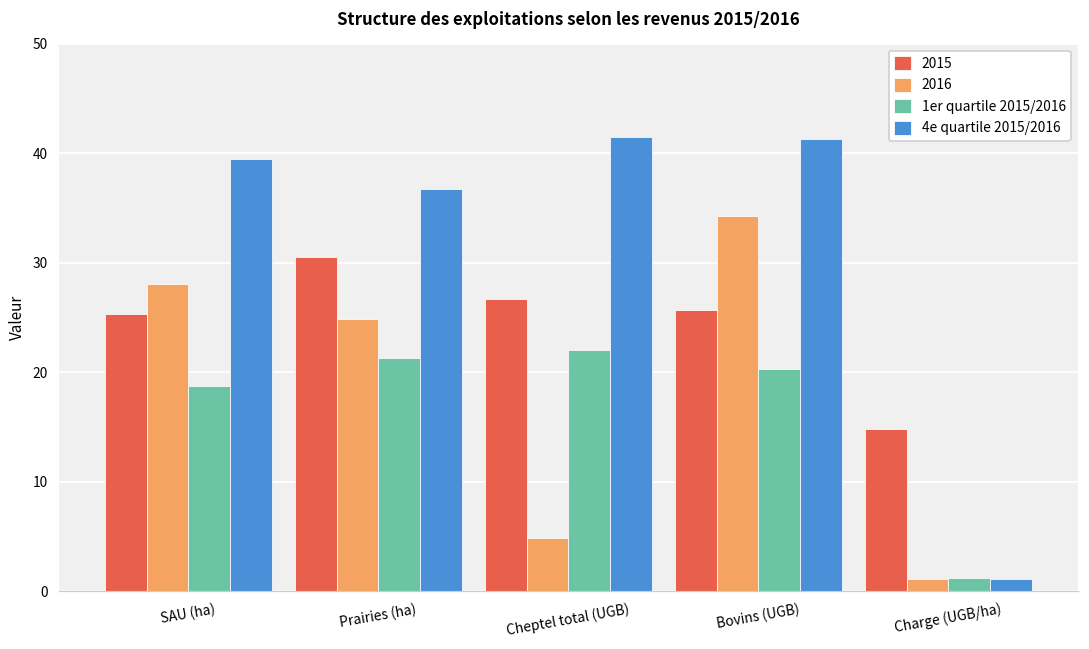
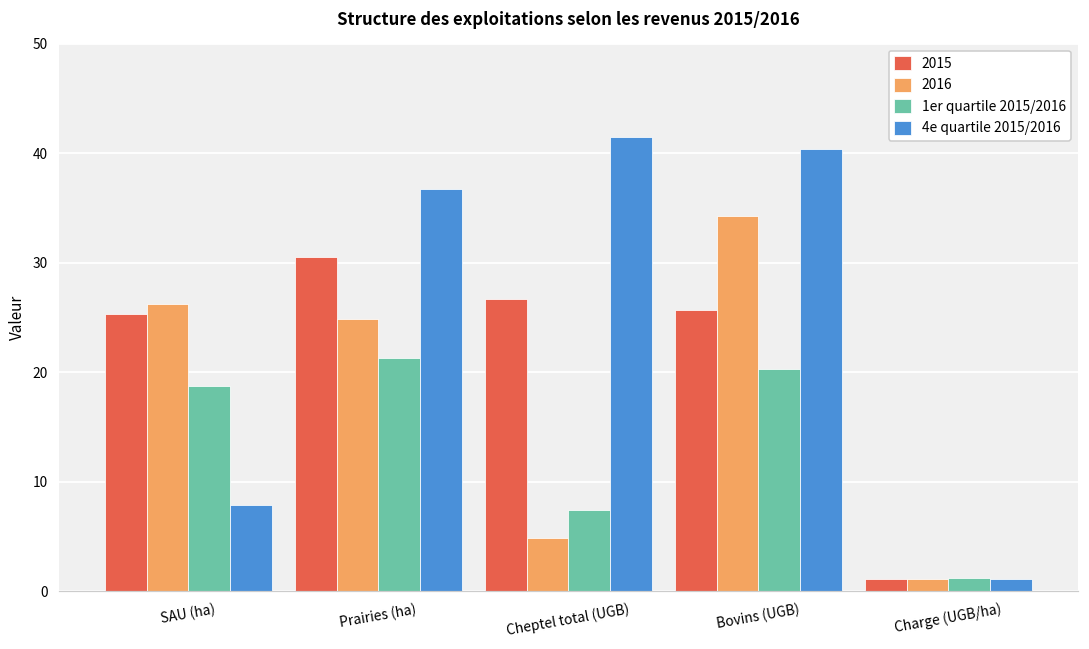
  {
    "2015": {
      "SAU (ha)": 25,
      "Prairies (ha)": 31,
      "Cheptel total (UGB)": 27,
      "Bovins (UGB)": 26,
-     "Charge (UGB/ha)": 15
+     "Charge (UGB/ha)": 1
    },
    "2016": {
-     "SAU (ha)": 28,
+     "SAU (ha)": 26,
      "Prairies (ha)": 25,
      "Cheptel total (UGB)": 5,
      "Bovins (UGB)": 34,
      "Charge (UGB/ha)": 1
    },
    "1er quartile 2015/2016": {
      "SAU (ha)": 19,
      "Prairies (ha)": 21,
-     "Cheptel total (UGB)": 22,
+     "Cheptel total (UGB)": 7,
      "Bovins (UGB)": 20,
      "Charge (UGB/ha)": 1
    },
    "4e quartile 2015/2016": {
-     "SAU (ha)": 39,
+     "SAU (ha)": 8,
      "Prairies (ha)": 37,
      "Cheptel total (UGB)": 42,
-     "Bovins (UGB)": 41,
+     "Bovins (UGB)": 40,
      "Charge (UGB/ha)": 1
    }
  }
